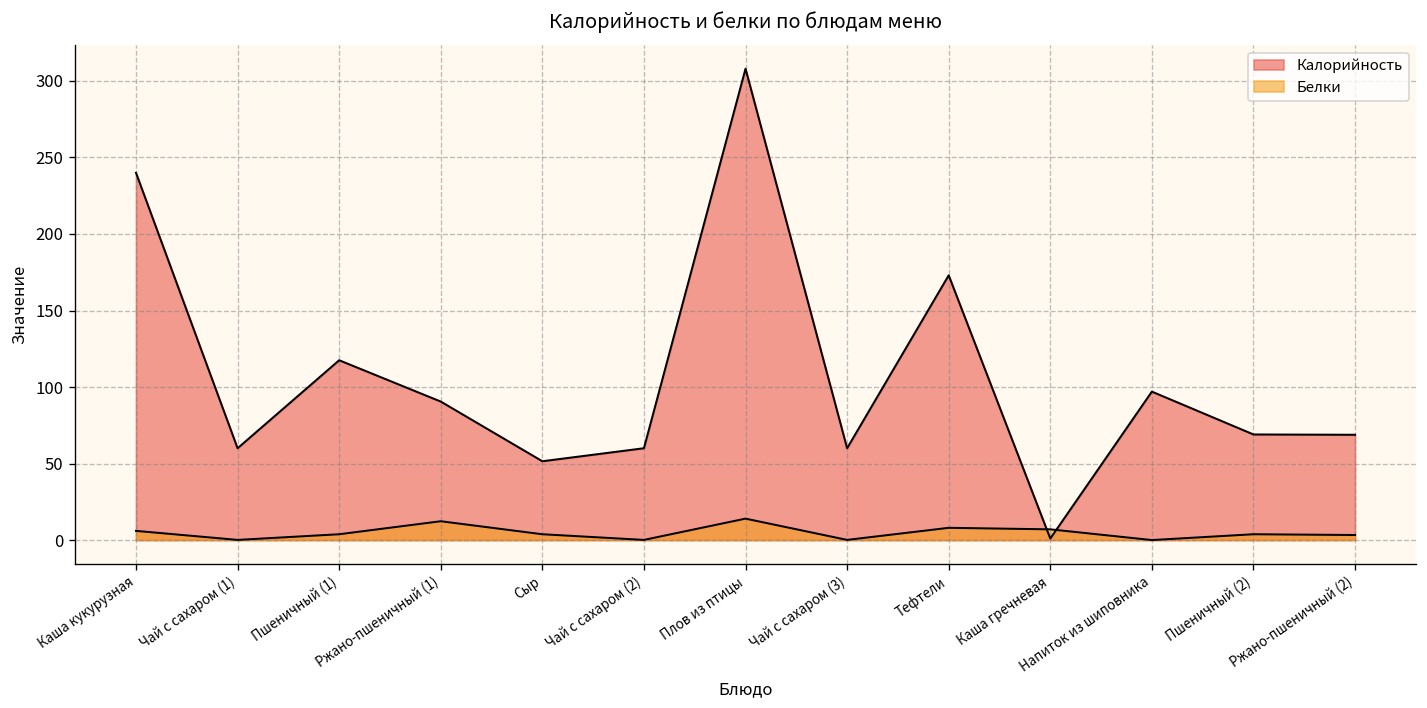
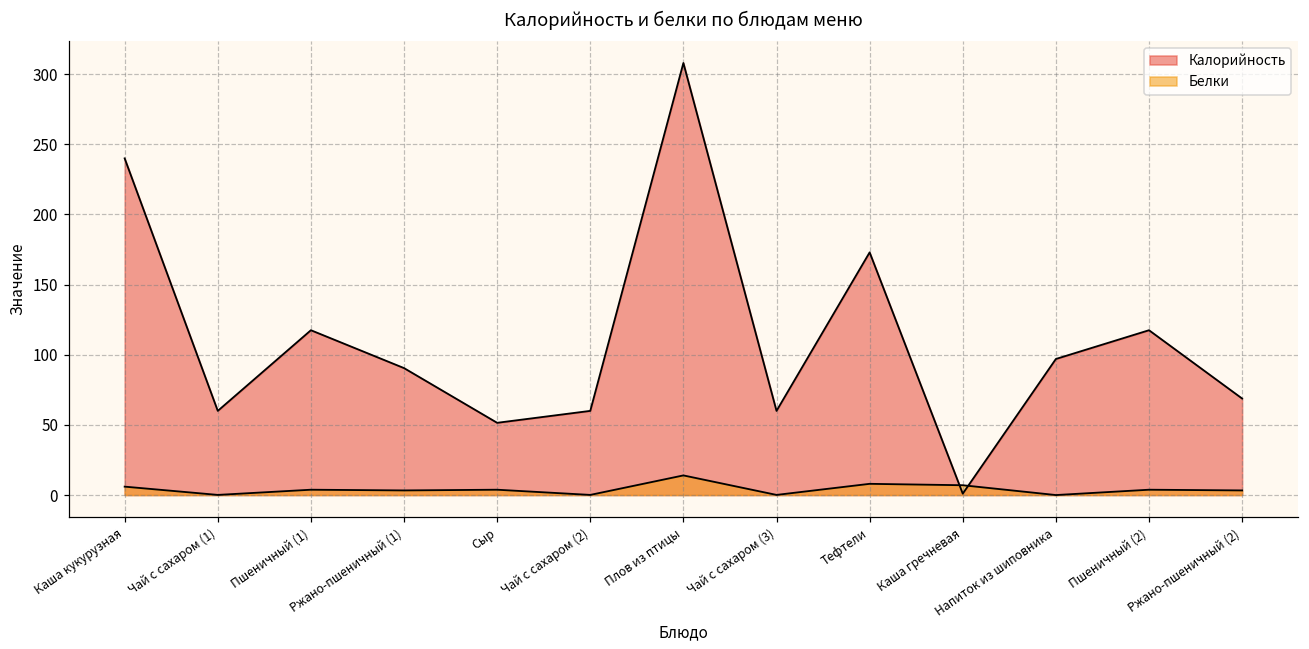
  {
    "Калорийность": {
      "Каша кукурузная": 240,
      "Чай с сахаром (1)": 60,
      "Пшеничный (1)": 118,
      "Ржано-пшеничный (1)": 91,
      "Сыр": 52,
      "Чай с сахаром (2)": 60,
      "Плов из птицы": 308,
      "Чай с сахаром (3)": 60,
      "Тефтели": 173,
      "Каша гречневая": 1,
      "Напиток из шиповника": 97,
-     "Пшеничный (2)": 69,
+     "Пшеничный (2)": 118,
      "Ржано-пшеничный (2)": 69
    },
    "Белки": {
      "Каша кукурузная": 6,
      "Чай с сахаром (1)": 0,
      "Пшеничный (1)": 4,
-     "Ржано-пшеничный (1)": 12,
+     "Ржано-пшеничный (1)": 3,
      "Сыр": 4,
      "Чай с сахаром (2)": 0,
      "Плов из птицы": 14,
      "Чай с сахаром (3)": 0,
      "Тефтели": 8,
      "Каша гречневая": 7,
      "Напиток из шиповника": 0,
      "Пшеничный (2)": 4,
      "Ржано-пшеничный (2)": 3
    }
  }
